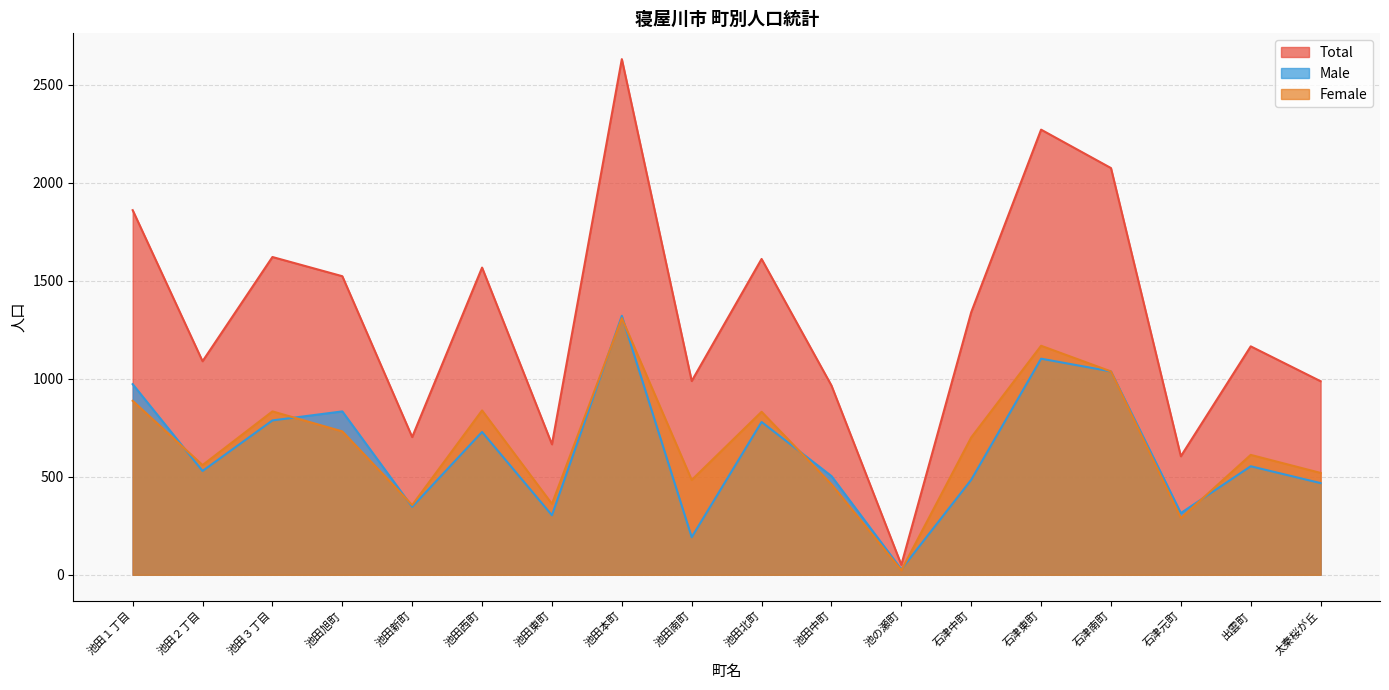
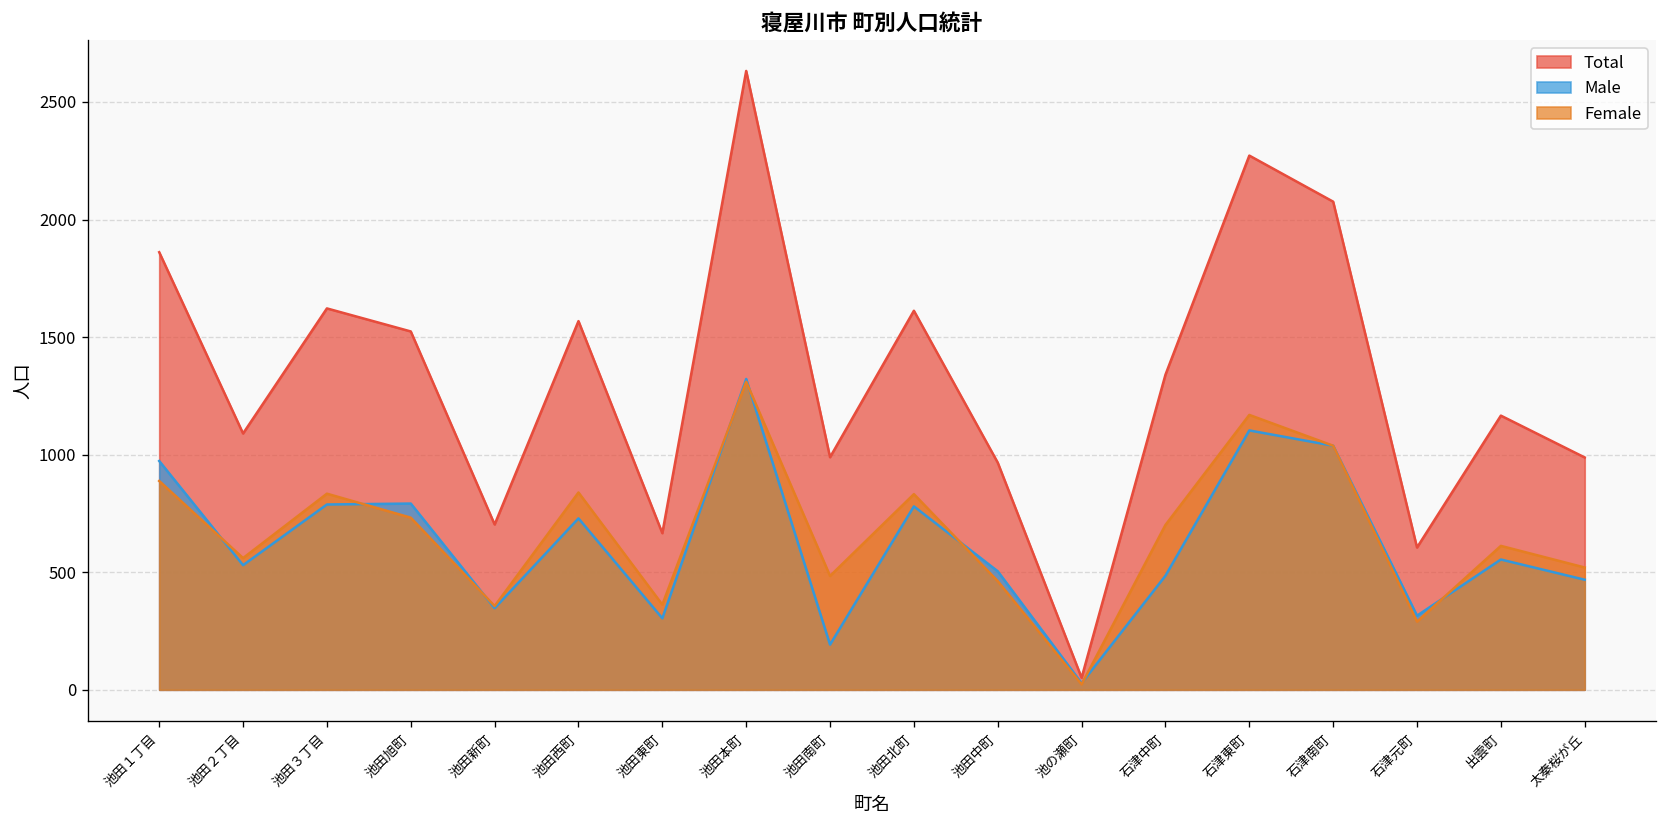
  {
    "Male": {
      "池田１丁目": 970,
      "池田２丁目": 530,
      "池田３丁目": 790,
-     "池田旭町": 830,
+     "池田旭町": 790,
      "池田西町": 730,
      "池田東町": 300,
      "池田南町": 190,
      "池田北町": 780,
      "池田中町": 500,
      "石津中町": 490,
      "石津東町": 1100,
      "石津元町": 320,
      "出雲町": 550,
      "太秦桜が丘": 470
    }
  }
